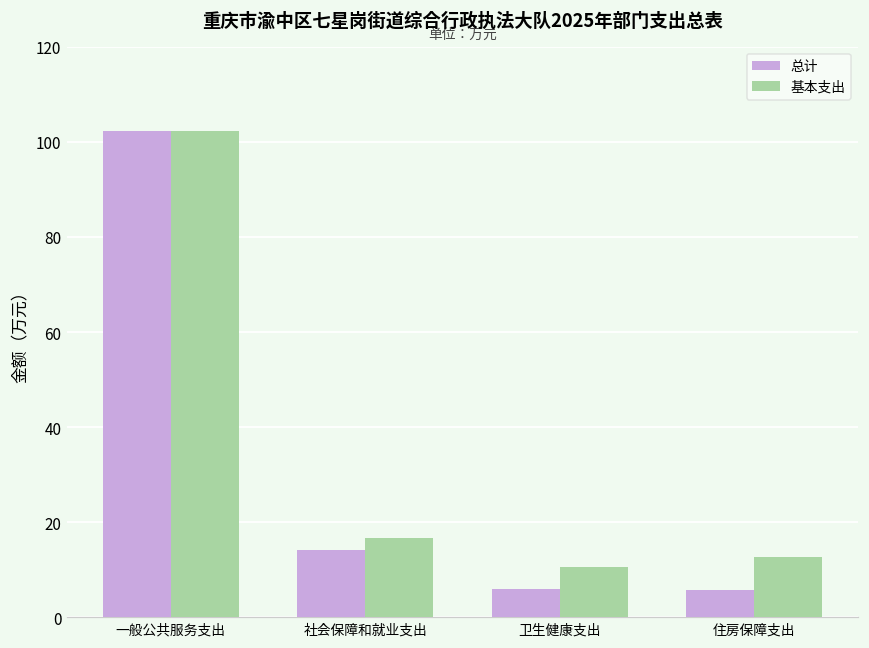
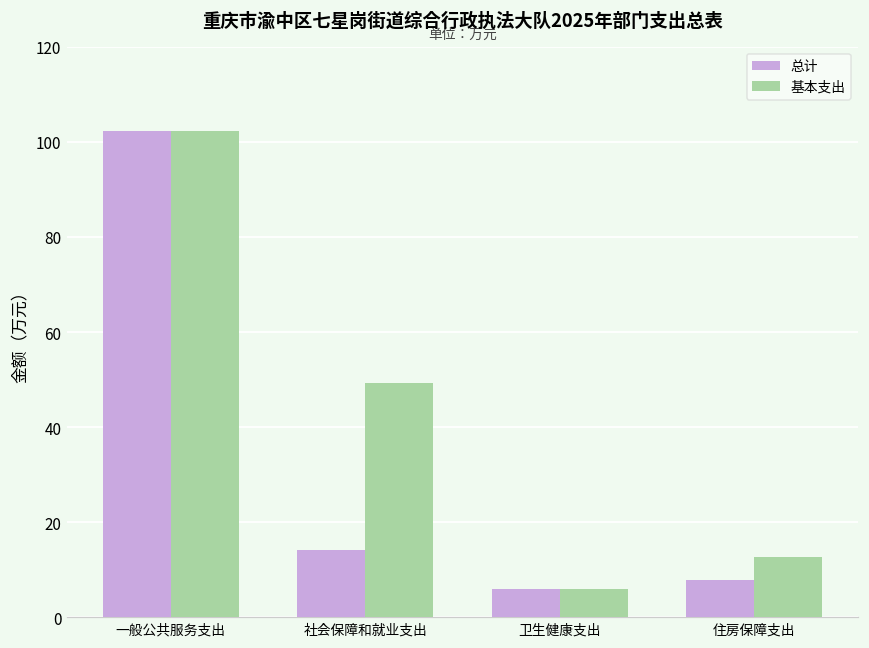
  {
    "总计": {
      "一般公共服务支出": 102,
      "社会保障和就业支出": 14,
      "卫生健康支出": 6,
-     "住房保障支出": 6
+     "住房保障支出": 8
    },
    "基本支出": {
      "一般公共服务支出": 102,
-     "社会保障和就业支出": 17,
-     "卫生健康支出": 11,
+     "社会保障和就业支出": 49,
+     "卫生健康支出": 6,
      "住房保障支出": 13
    }
  }
